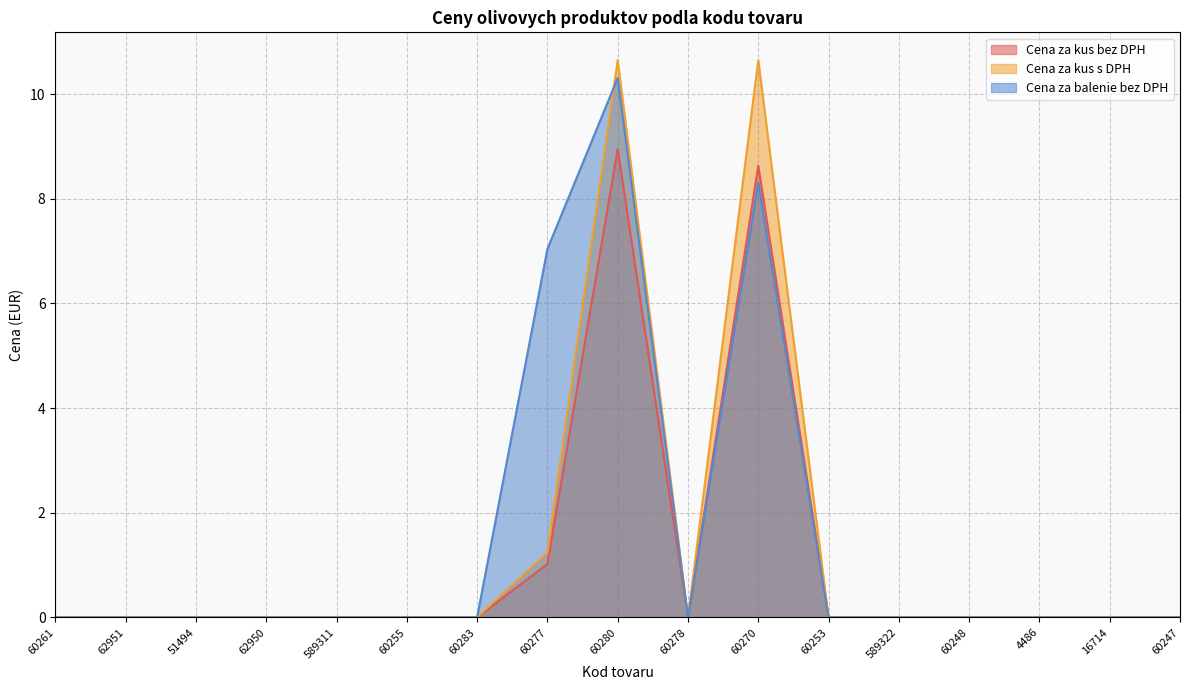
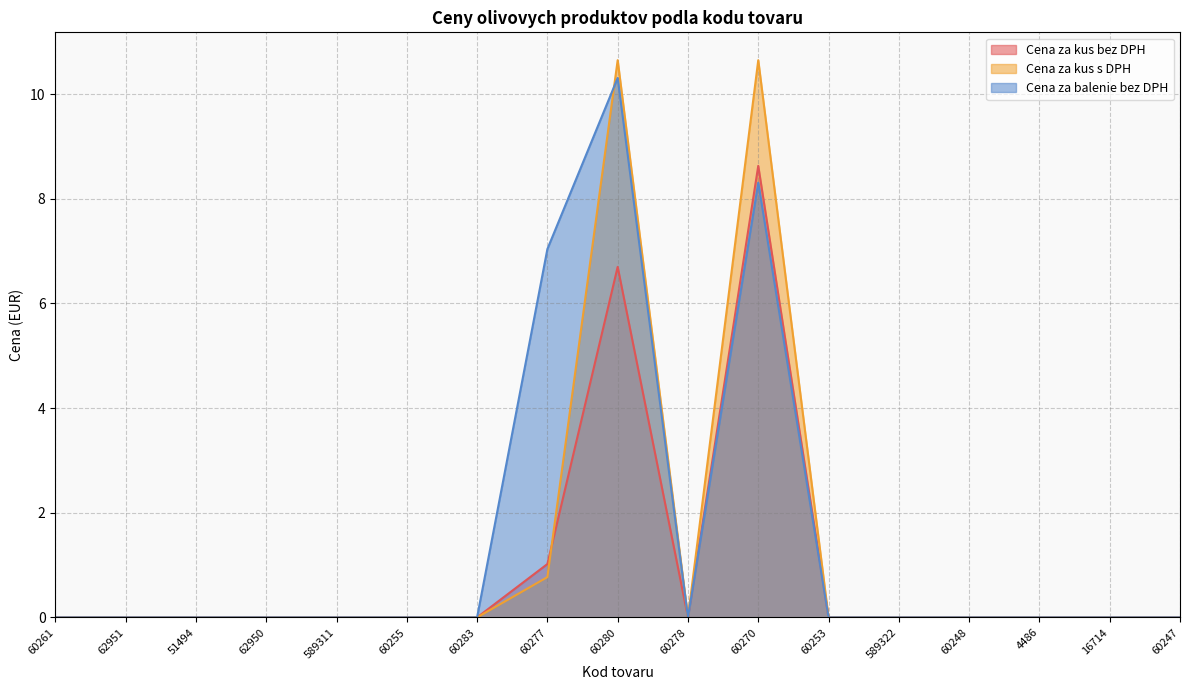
  {
    "Cena za kus bez DPH": {
      "60277": 1.0,
-     "60280": 9.0,
+     "60280": 6.7,
      "60270": 8.6
    },
    "Cena za kus s DPH": {
-     "60277": 1.2,
+     "60277": 0.8,
      "60280": 10.7,
      "60270": 10.7
    },
    "Cena za balenie bez DPH": {
      "60277": 7.0,
      "60280": 10.3,
      "60270": 8.3
    }
  }
